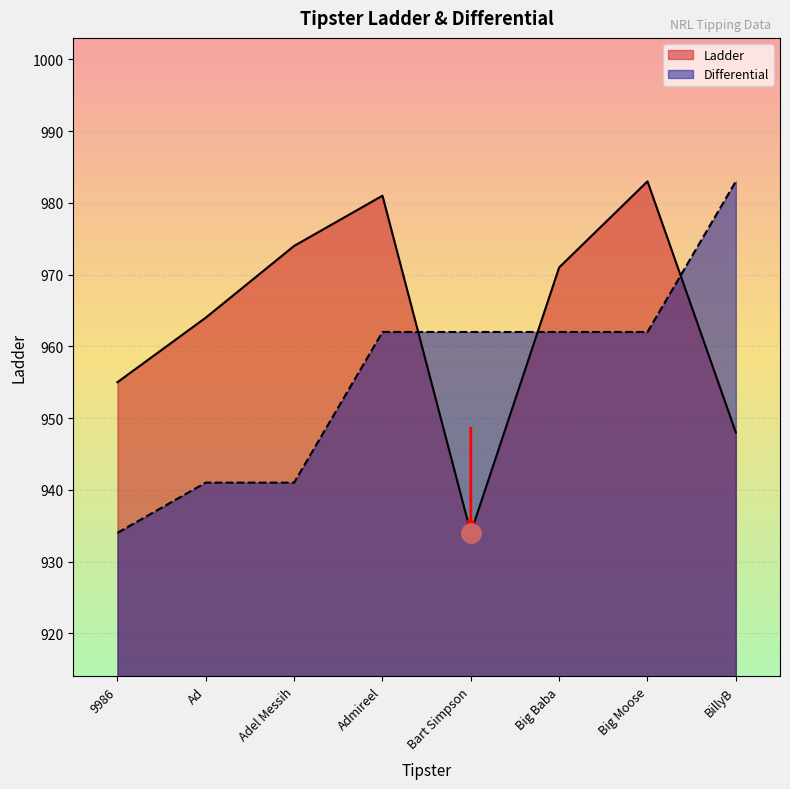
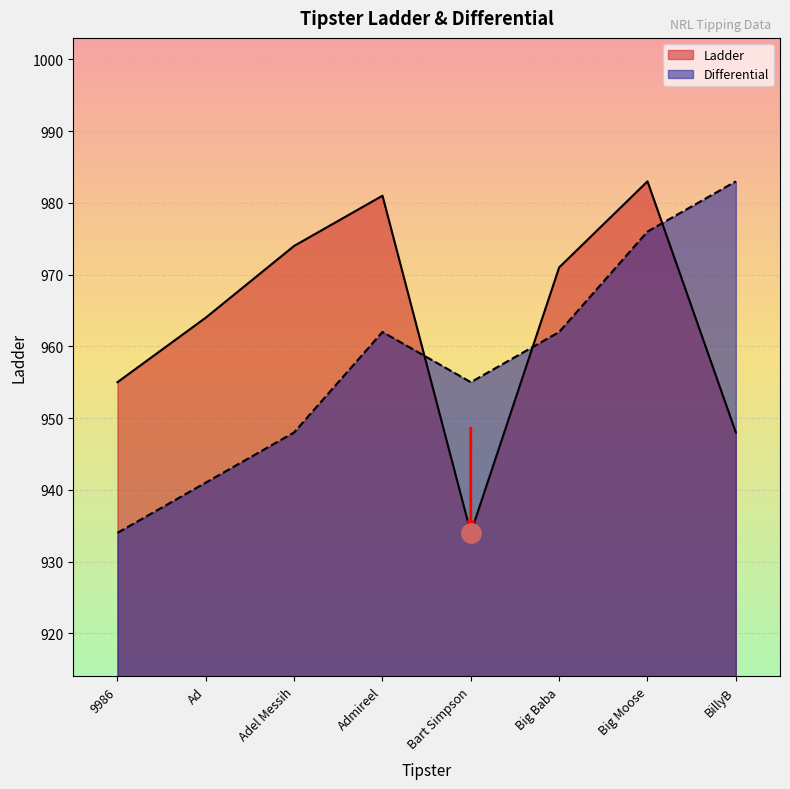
  {
    "Differential": {
      "9986": 934,
      "Ad": 941,
-     "Adel Messih": 941,
+     "Adel Messih": 948,
      "Admireel": 962,
-     "Bart Simpson": 962,
+     "Bart Simpson": 955,
      "Big Baba": 962,
-     "Big Moose": 962,
+     "Big Moose": 976,
      "BillyB": 983
    }
  }
